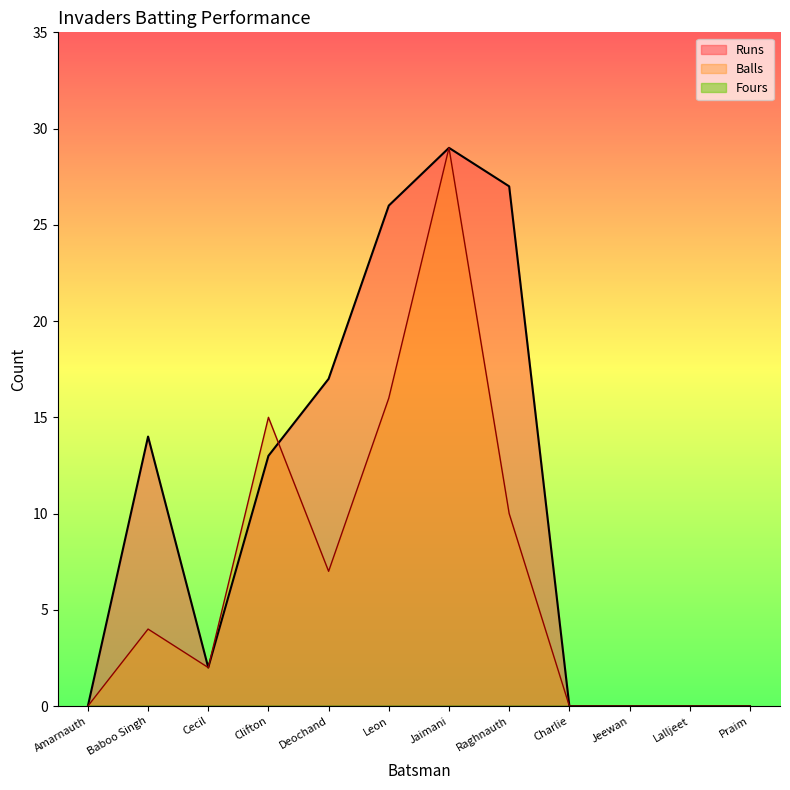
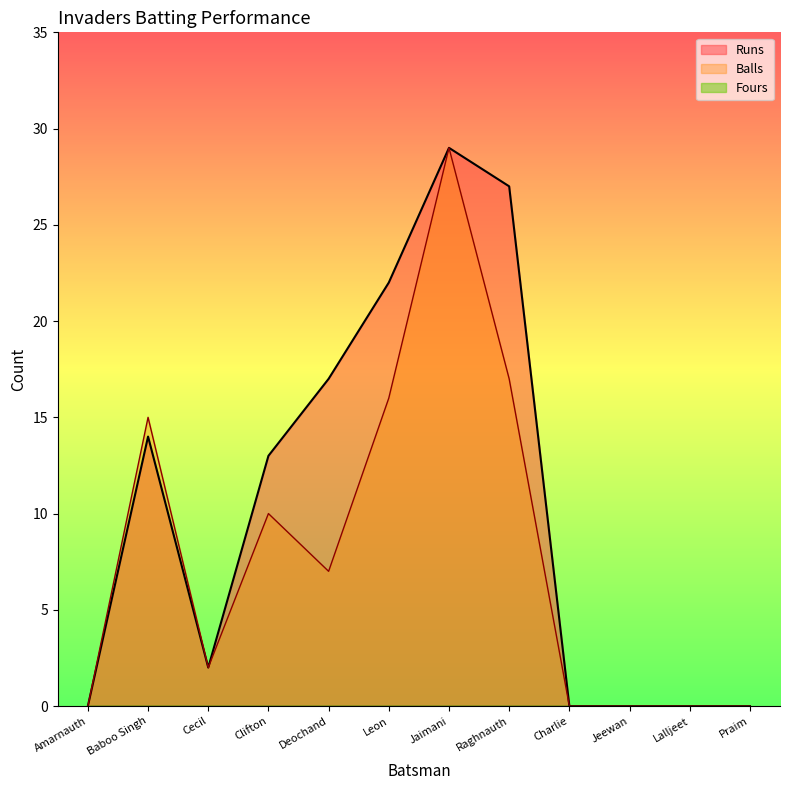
  {
    "Runs": {
      "Baboo Singh": 14,
      "Clifton": 13,
      "Deochand": 17,
-     "Leon": 26,
+     "Leon": 22,
      "Raghnauth": 27
    },
    "Balls": {
-     "Baboo Singh": 4,
-     "Clifton": 15,
+     "Baboo Singh": 15,
+     "Clifton": 10,
      "Deochand": 7,
      "Leon": 16,
-     "Raghnauth": 10
+     "Raghnauth": 17
    },
    "Fours": {
      "Baboo Singh": 0,
      "Cecil": 0,
      "Clifton": 0,
      "Deochand": 0,
      "Leon": 0,
      "Jaimani": 0,
      "Raghnauth": 0
    }
  }
